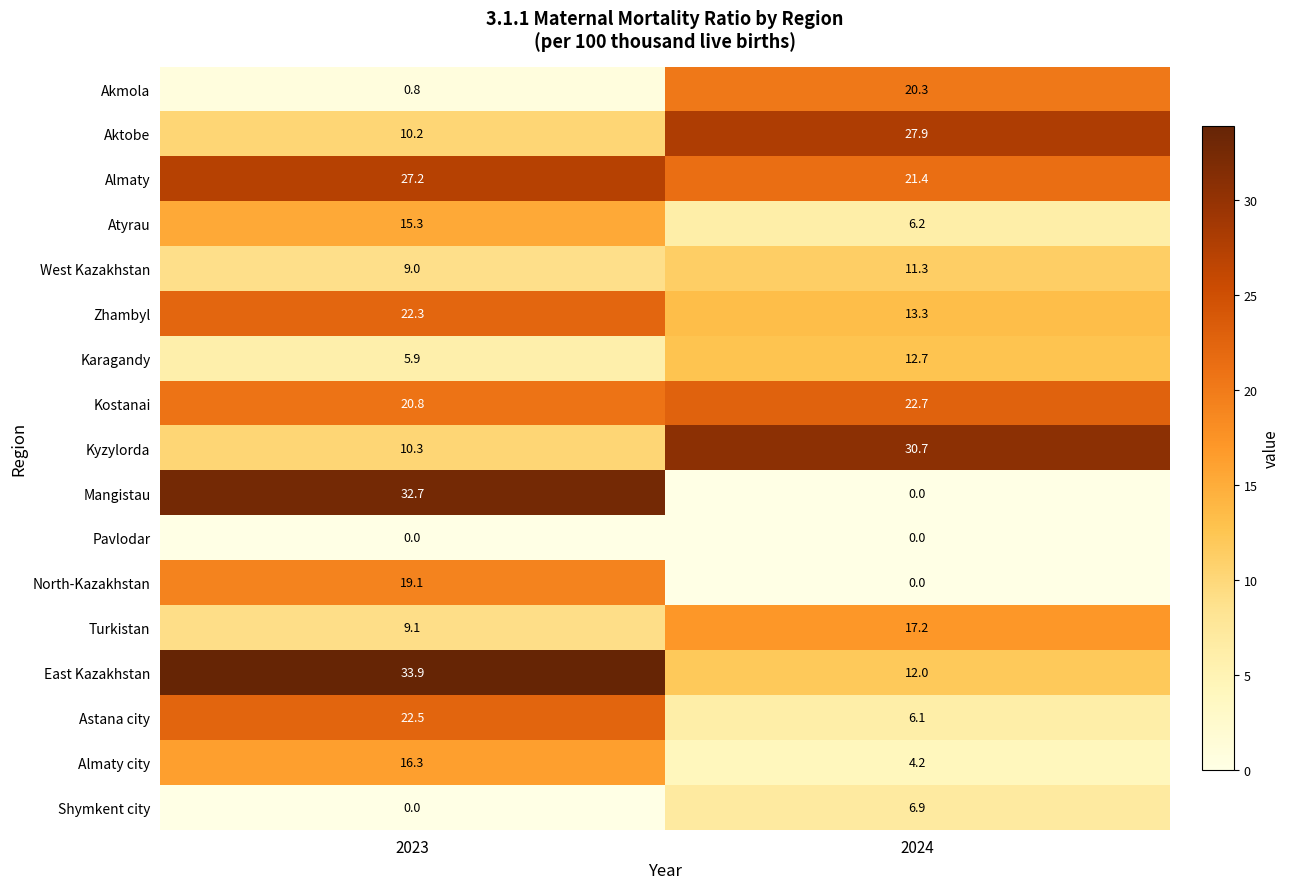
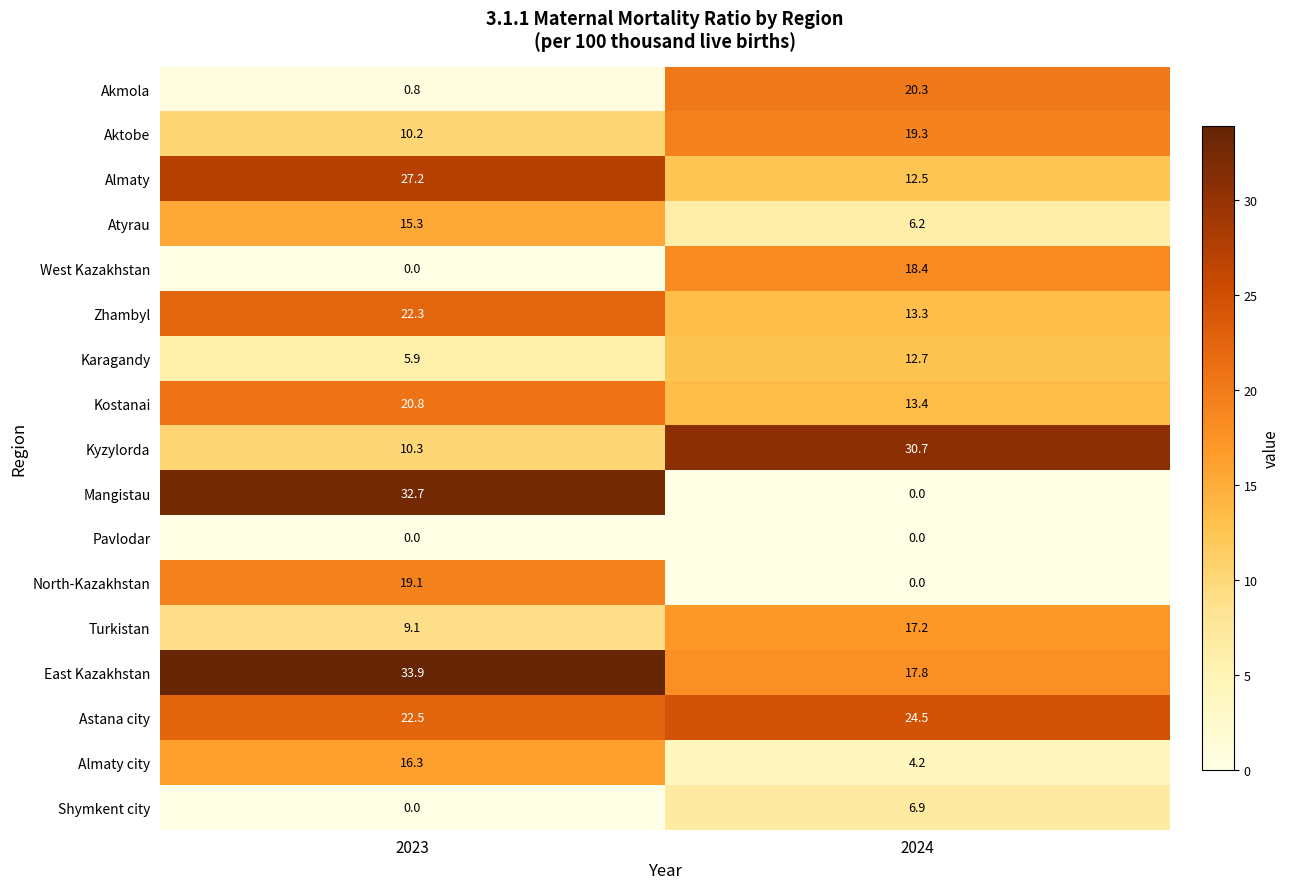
  {
    "Akmola": {
      "2023": 0.8,
      "2024": 20.3
    },
    "Aktobe": {
      "2023": 10.2,
-     "2024": 27.9
+     "2024": 19.3
    },
    "Almaty": {
      "2023": 27.2,
-     "2024": 21.4
+     "2024": 12.5
    },
    "Atyrau": {
      "2023": 15.3,
      "2024": 6.2
    },
    "West Kazakhstan": {
-     "2023": 9.0,
-     "2024": 11.3
+     "2023": 0.0,
+     "2024": 18.4
    },
    "Zhambyl": {
      "2023": 22.3,
      "2024": 13.3
    },
    "Karagandy": {
      "2023": 5.9,
      "2024": 12.7
    },
    "Kostanai": {
      "2023": 20.8,
-     "2024": 22.7
+     "2024": 13.4
    },
    "Kyzylorda": {
      "2023": 10.3,
      "2024": 30.7
    },
    "Mangistau": {
      "2023": 32.7,
      "2024": 0.0
    },
    "Pavlodar": {
      "2023": 0.0,
      "2024": 0.0
    },
    "North-Kazakhstan": {
      "2023": 19.1,
      "2024": 0.0
    },
    "Turkistan": {
      "2023": 9.1,
      "2024": 17.2
    },
    "East Kazakhstan": {
      "2023": 33.9,
-     "2024": 12.0
+     "2024": 17.8
    },
    "Astana city": {
      "2023": 22.5,
-     "2024": 6.1
+     "2024": 24.5
    },
    "Almaty city": {
      "2023": 16.3,
      "2024": 4.2
    },
    "Shymkent city": {
      "2023": 0.0,
      "2024": 6.9
    }
  }
